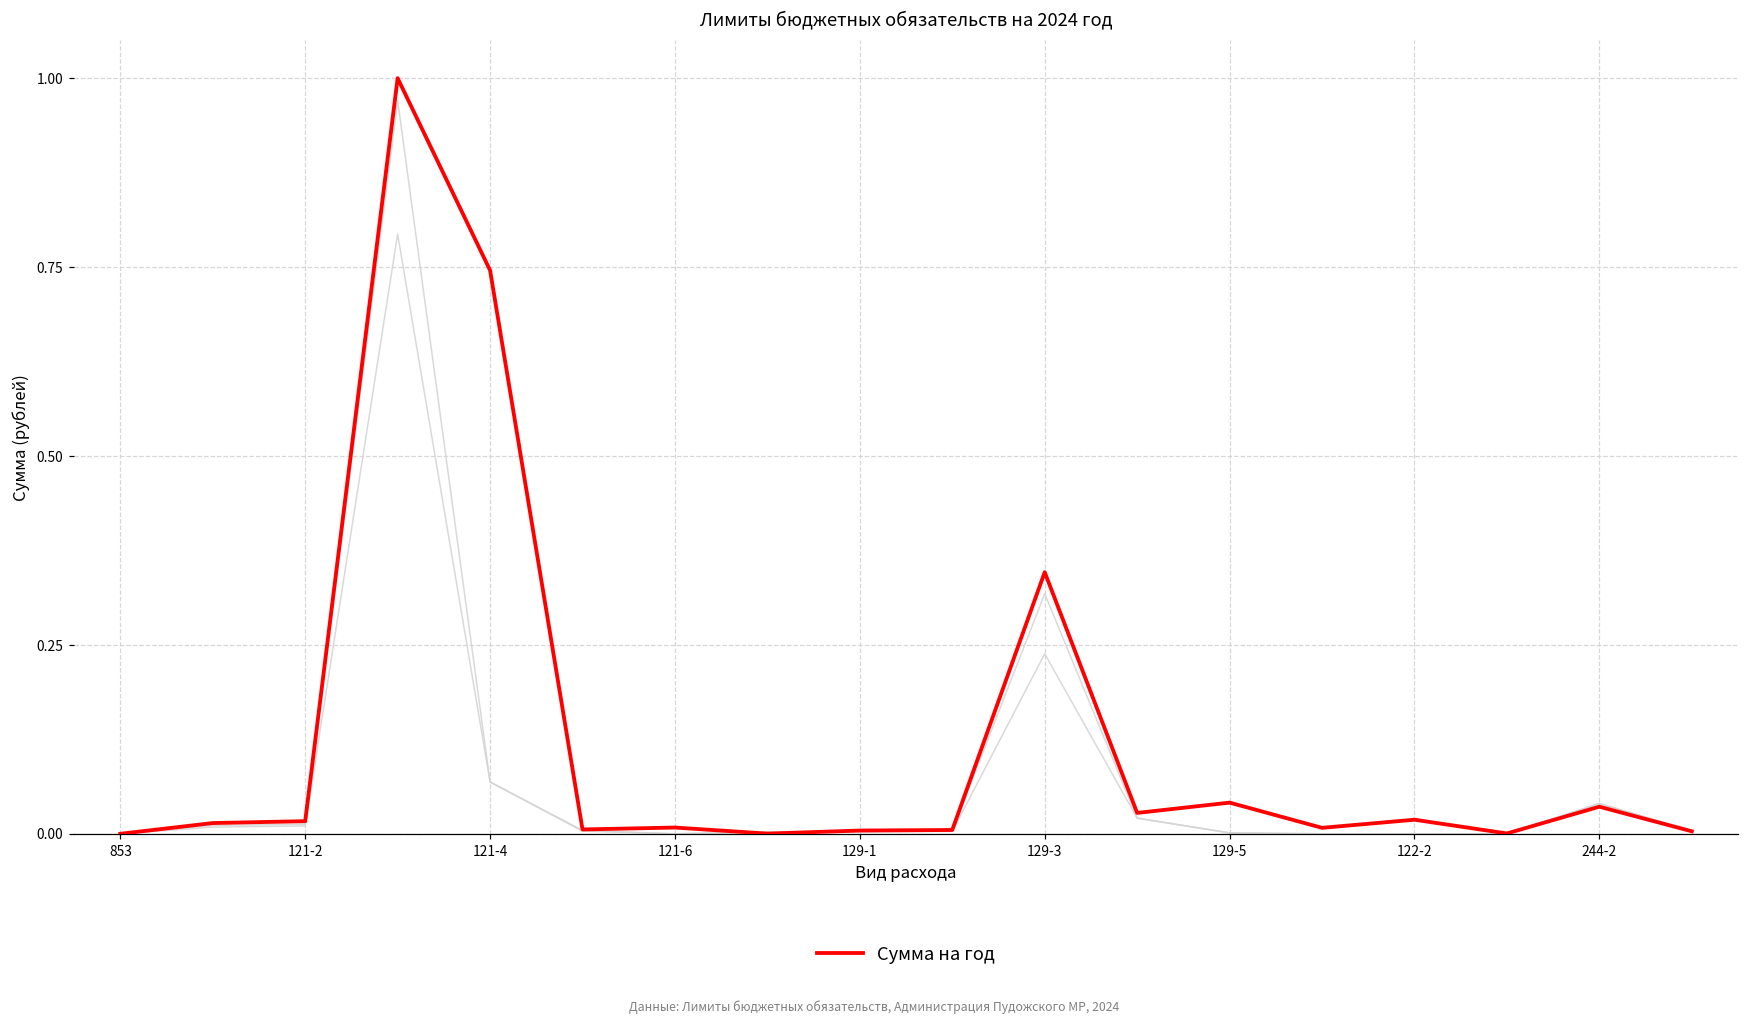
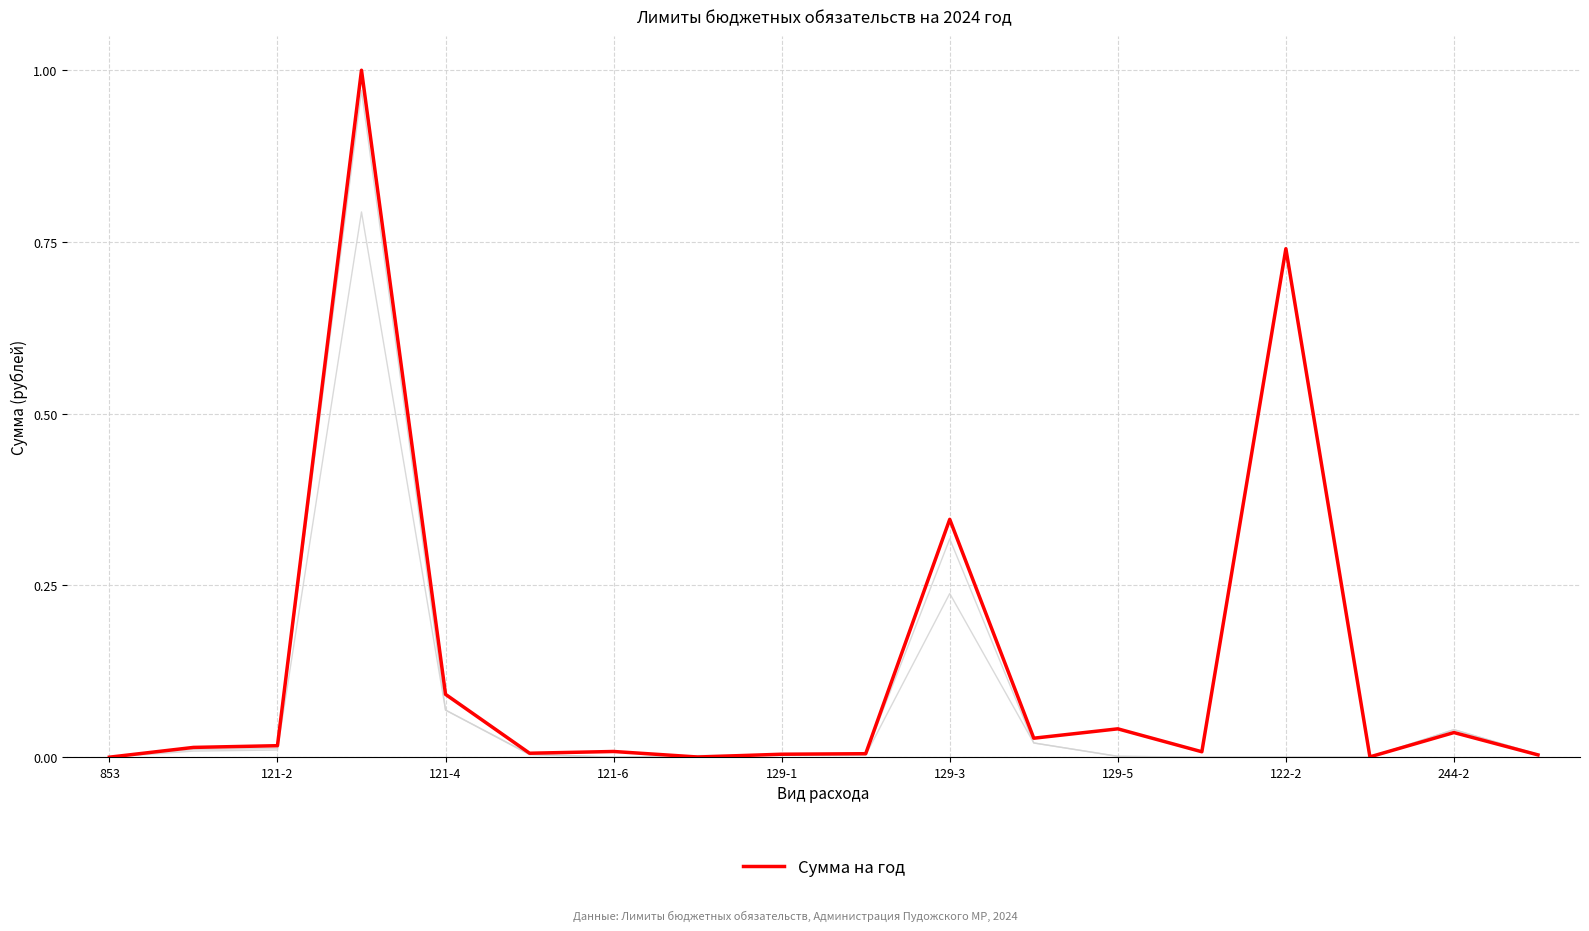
  {
    "Сумма на год": {
      "121-2": 0.02,
-     "121-4": 0.75,
+     "121-4": 0.09,
      "121-6": 0.01,
      "129-3": 0.35,
      "129-5": 0.04,
-     "122-2": 0.02,
+     "122-2": 0.74,
      "244-2": 0.04
    }
  }
